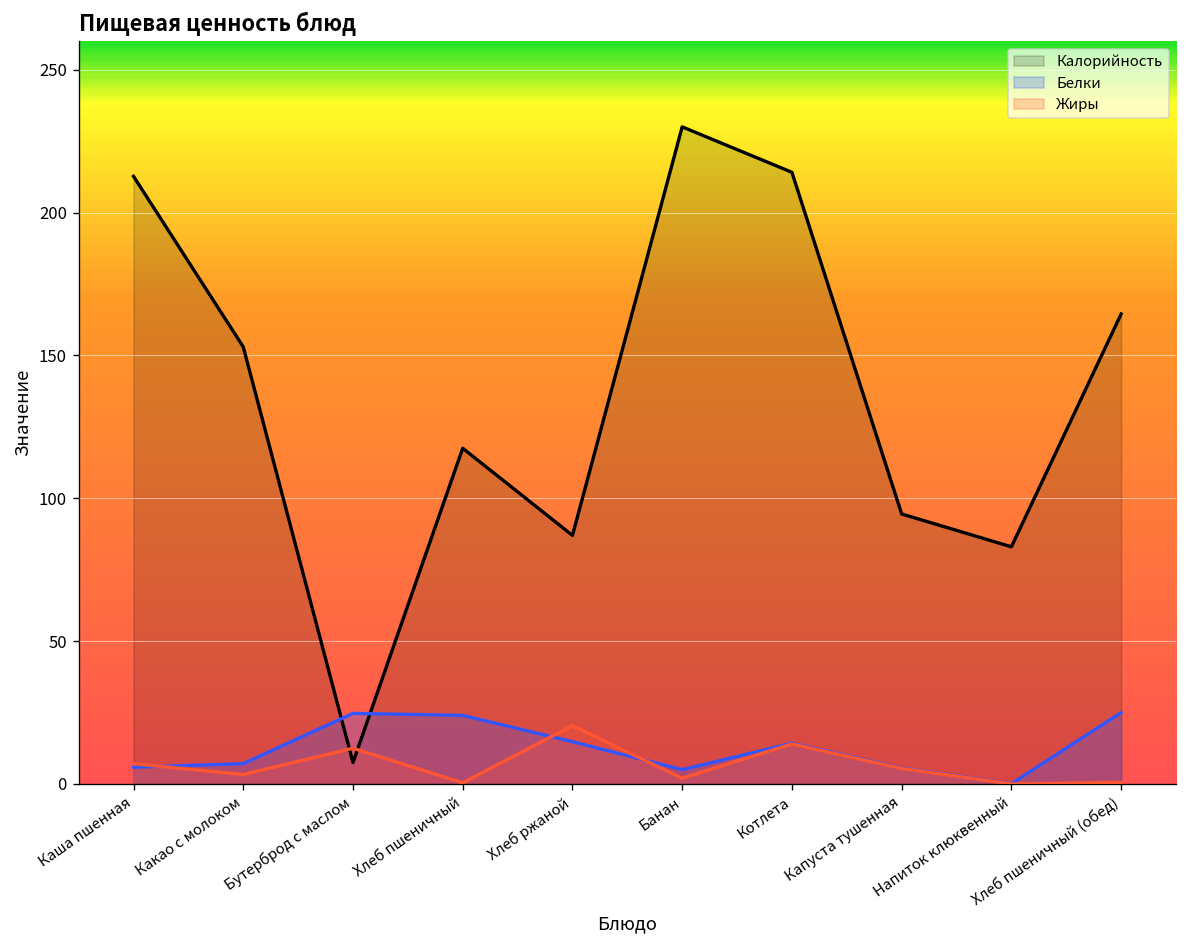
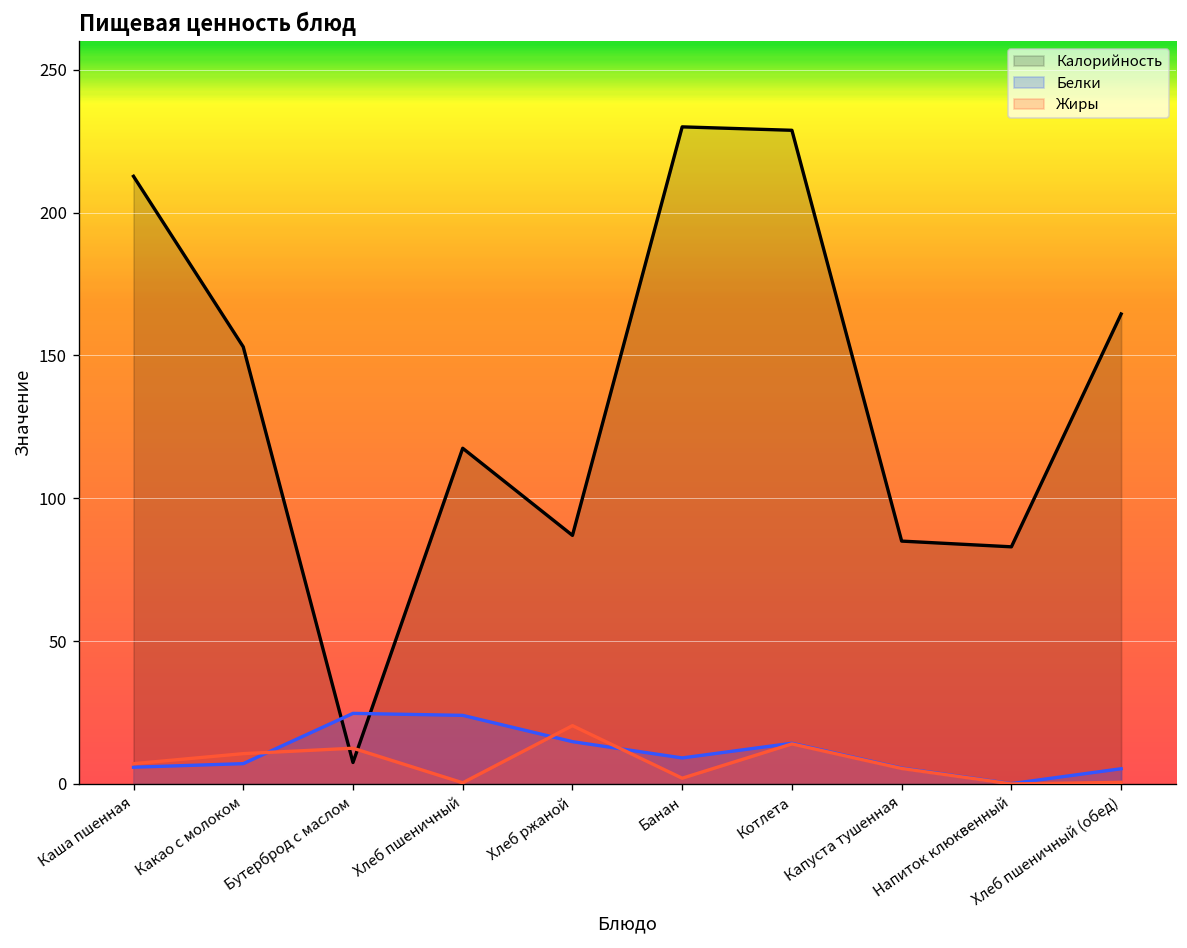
  {
    "Калорийность": {
      "Каша пшенная": 213,
      "Какао с молоком": 153,
      "Бутерброд с маслом": 8,
      "Хлеб пшеничный": 118,
      "Хлеб ржаной": 87,
      "Банан": 230,
-     "Котлета": 214,
-     "Капуста тушенная": 95,
+     "Котлета": 229,
+     "Капуста тушенная": 85,
      "Напиток клюквенный": 83,
      "Хлеб пшеничный (обед)": 165
    },
    "Белки": {
      "Каша пшенная": 6,
      "Какао с молоком": 7,
      "Бутерброд с маслом": 25,
      "Хлеб пшеничный": 24,
      "Хлеб ржаной": 15,
-     "Банан": 5,
-     "Хлеб пшеничный (обед)": 25
+     "Банан": 9,
+     "Хлеб пшеничный (обед)": 5
    },
    "Жиры": {
      "Каша пшенная": 7,
-     "Какао с молоком": 3,
+     "Какао с молоком": 11,
      "Бутерброд с маслом": 13,
      "Хлеб пшеничный": 0,
      "Хлеб ржаной": 20,
      "Банан": 2,
      "Хлеб пшеничный (обед)": 1
    }
  }
